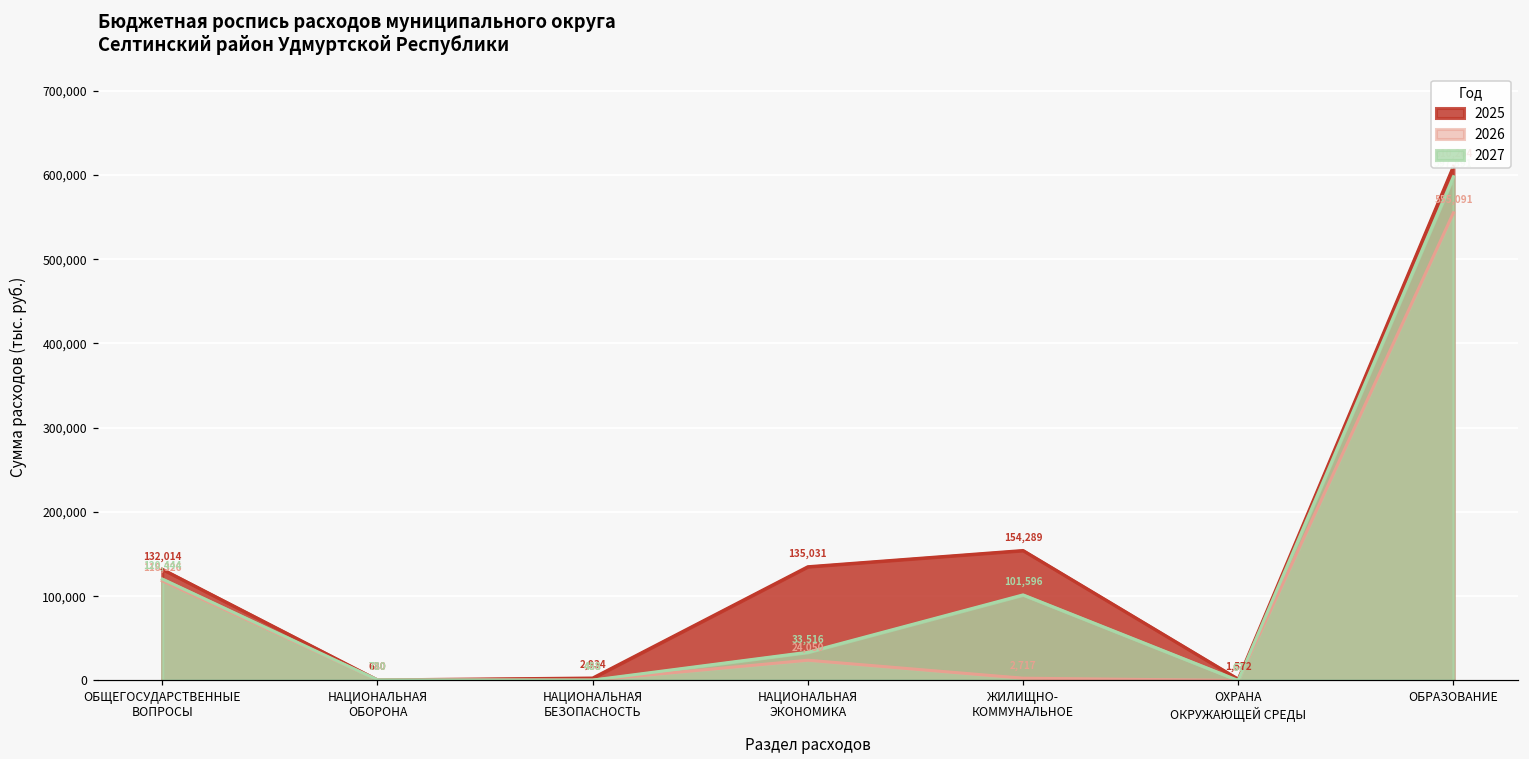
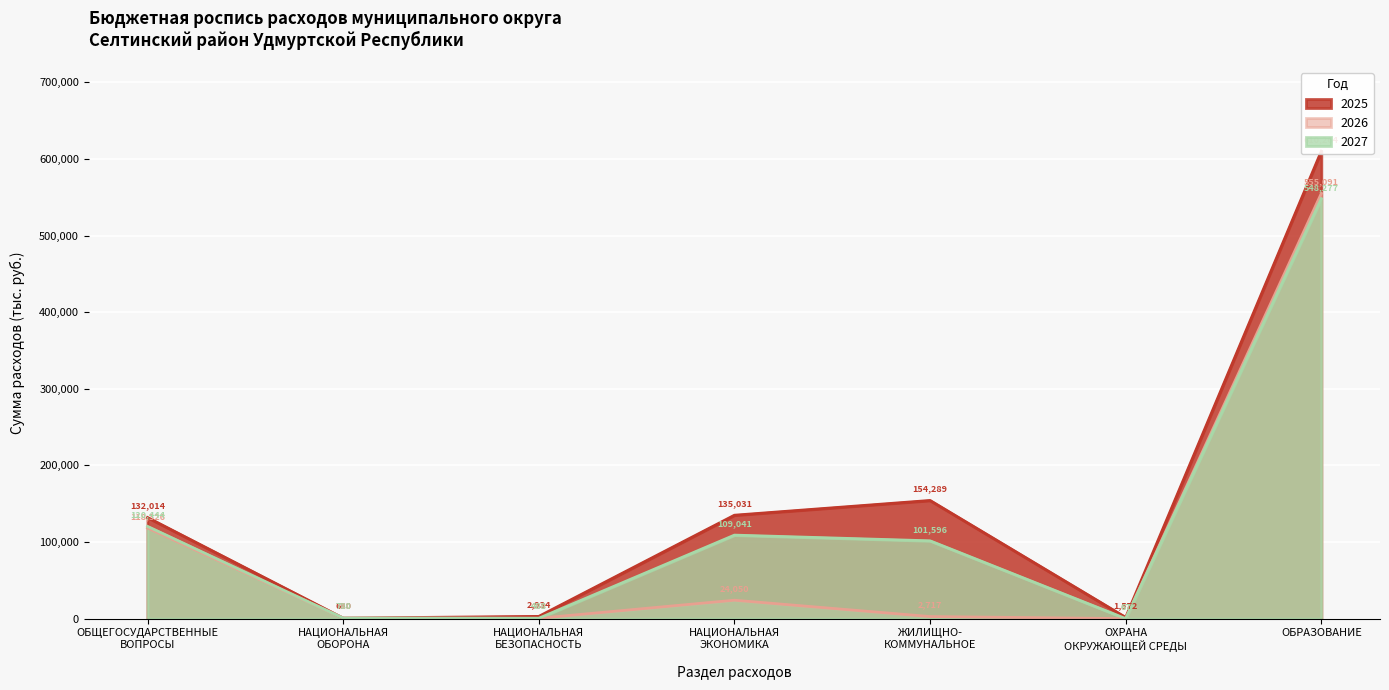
  {
    "2025": {
      "ОБЩЕГОСУДАРСТВЕННЫЕ ВОПРОСЫ": "132,014",
      "НАЦИОНАЛЬНАЯ ЭКОНОМИКА": "135,031",
      "ЖИЛИЩНО- КОММУНАЛЬНОЕ": "154,289"
    },
    "2026": {
      "ЖИЛИЩНО- КОММУНАЛЬНОЕ": "2,717",
      "ОБРАЗОВАНИЕ": "555,091"
    },
    "2027": {
-     "НАЦИОНАЛЬНАЯ ЭКОНОМИКА": "33,516",
+     "НАЦИОНАЛЬНАЯ ЭКОНОМИКА": "109,041",
      "ЖИЛИЩНО- КОММУНАЛЬНОЕ": "101,596",
-     "ОБРАЗОВАНИЕ": "600,000"
+     "ОБРАЗОВАНИЕ": "550,000"
    }
  }
